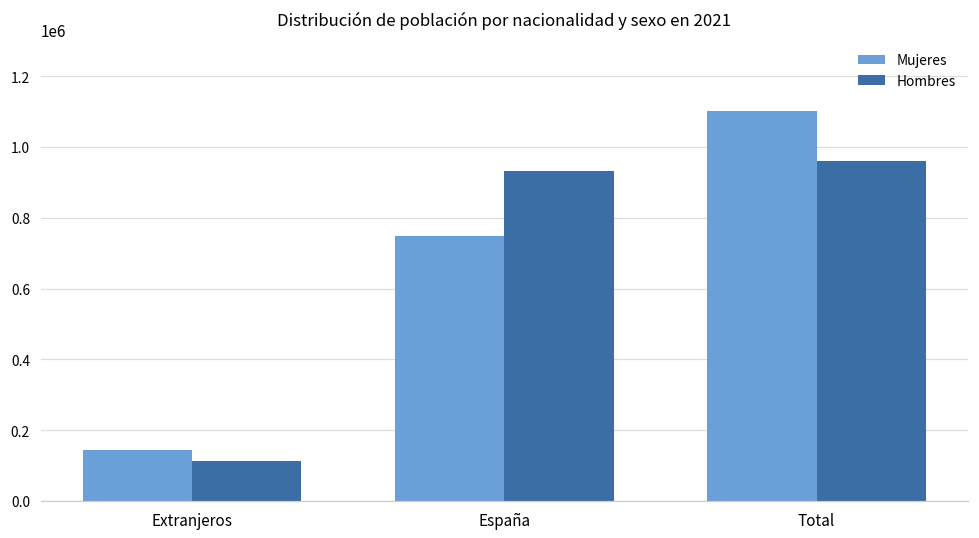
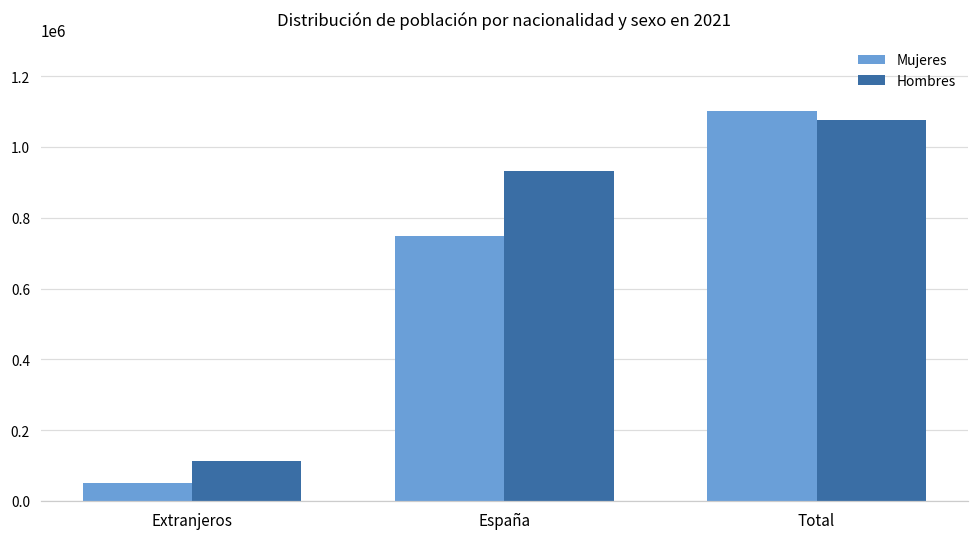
  {
    "Mujeres": {
-     "Extranjeros": 150000,
+     "Extranjeros": 50000,
      "España": 750000,
      "Total": 1100000
    },
    "Hombres": {
      "Extranjeros": 110000,
      "España": 930000,
-     "Total": 960000
+     "Total": 1070000
    }
  }
